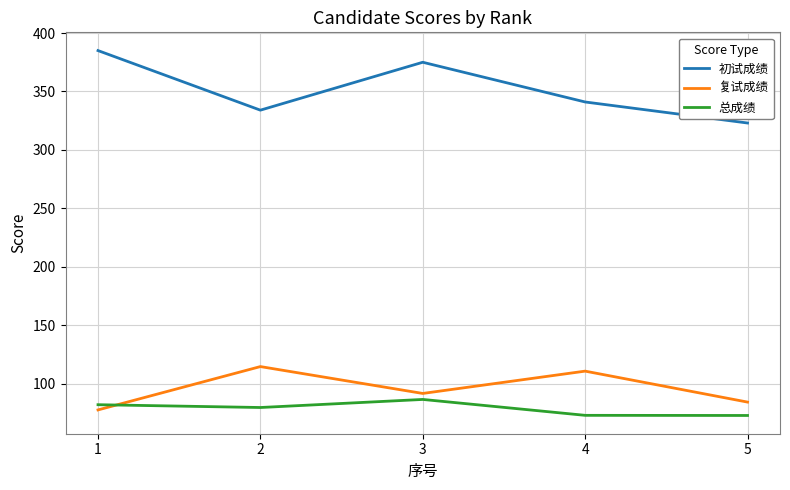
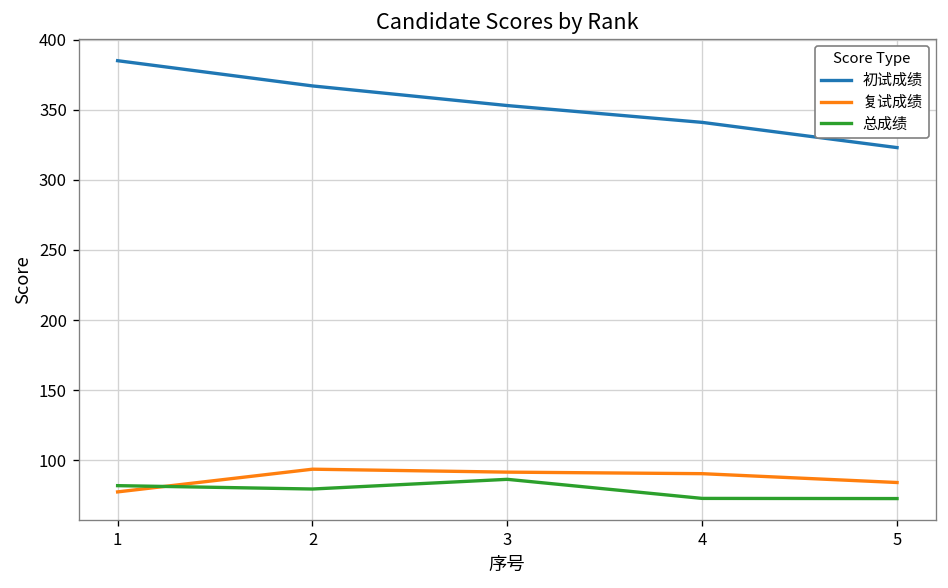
  {
    "初试成绩": {
      "1": 385,
-     "2": 334,
-     "3": 375,
+     "2": 367,
+     "3": 353,
      "4": 341,
      "5": 323
    },
    "复试成绩": {
      "1": 77,
-     "2": 115,
+     "2": 94,
      "3": 92,
-     "4": 111,
+     "4": 90,
      "5": 84
    },
    "总成绩": {
      "1": 82,
      "2": 79,
      "3": 86,
      "4": 73,
      "5": 73
    }
  }
